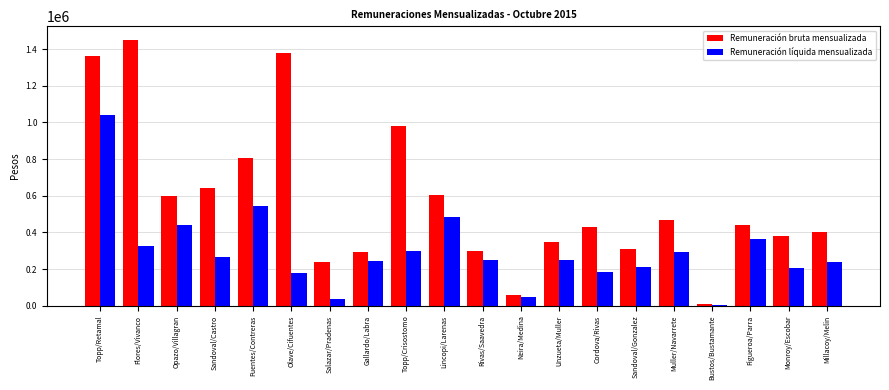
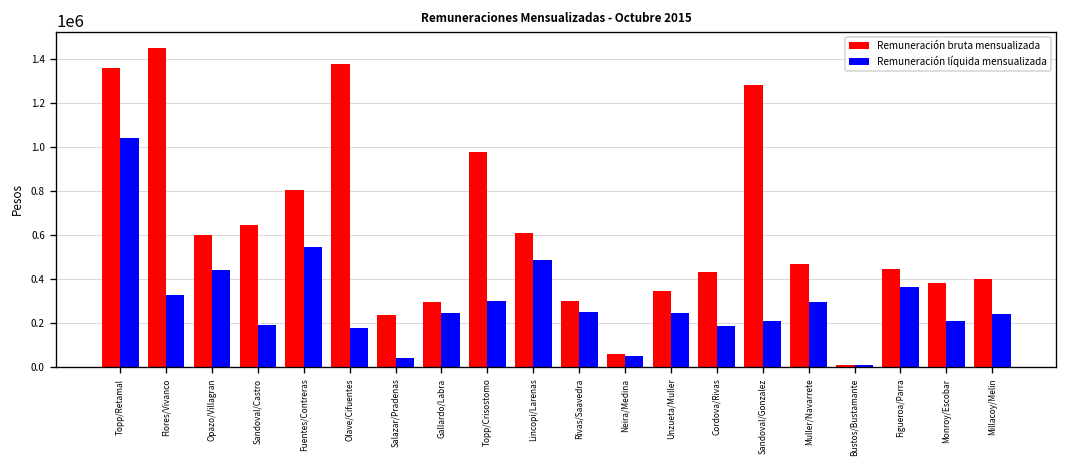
  {
    "Remuneración bruta mensualizada": {
      "Topp/Retamal": 1360000,
      "Flores/Vivanco": 1450000,
      "Opazo/Villagran": 600000,
      "Sandoval/Castro": 640000,
      "Fuentes/Contreras": 810000,
      "Olave/Cifuentes": 1380000,
      "Salazar/Pradenas": 240000,
      "Gallardo/Labra": 300000,
      "Topp/Crisostomo": 980000,
      "Lincopi/Larenas": 610000,
      "Rivas/Saavedra": 300000,
      "Neira/Medina": 60000,
      "Unzueta/Muller": 350000,
      "Cordova/Rivas": 430000,
-     "Sandoval/Gonzalez": 310000,
+     "Sandoval/Gonzalez": 1280000,
      "Muller/Navarrete": 470000,
      "Figueroa/Parra": 440000,
      "Monroy/Escobar": 380000,
      "Millacoy/Melin": 400000
    },
    "Remuneración líquida mensualizada": {
      "Topp/Retamal": 1040000,
      "Flores/Vivanco": 330000,
      "Opazo/Villagran": 440000,
-     "Sandoval/Castro": 270000,
+     "Sandoval/Castro": 190000,
      "Fuentes/Contreras": 540000,
      "Olave/Cifuentes": 180000,
      "Salazar/Pradenas": 40000,
      "Gallardo/Labra": 240000,
      "Topp/Crisostomo": 300000,
      "Lincopi/Larenas": 490000,
      "Rivas/Saavedra": 250000,
      "Neira/Medina": 50000,
      "Unzueta/Muller": 250000,
      "Cordova/Rivas": 180000,
      "Sandoval/Gonzalez": 210000,
      "Muller/Navarrete": 290000,
      "Figueroa/Parra": 360000,
      "Monroy/Escobar": 210000,
      "Millacoy/Melin": 240000
    }
  }
